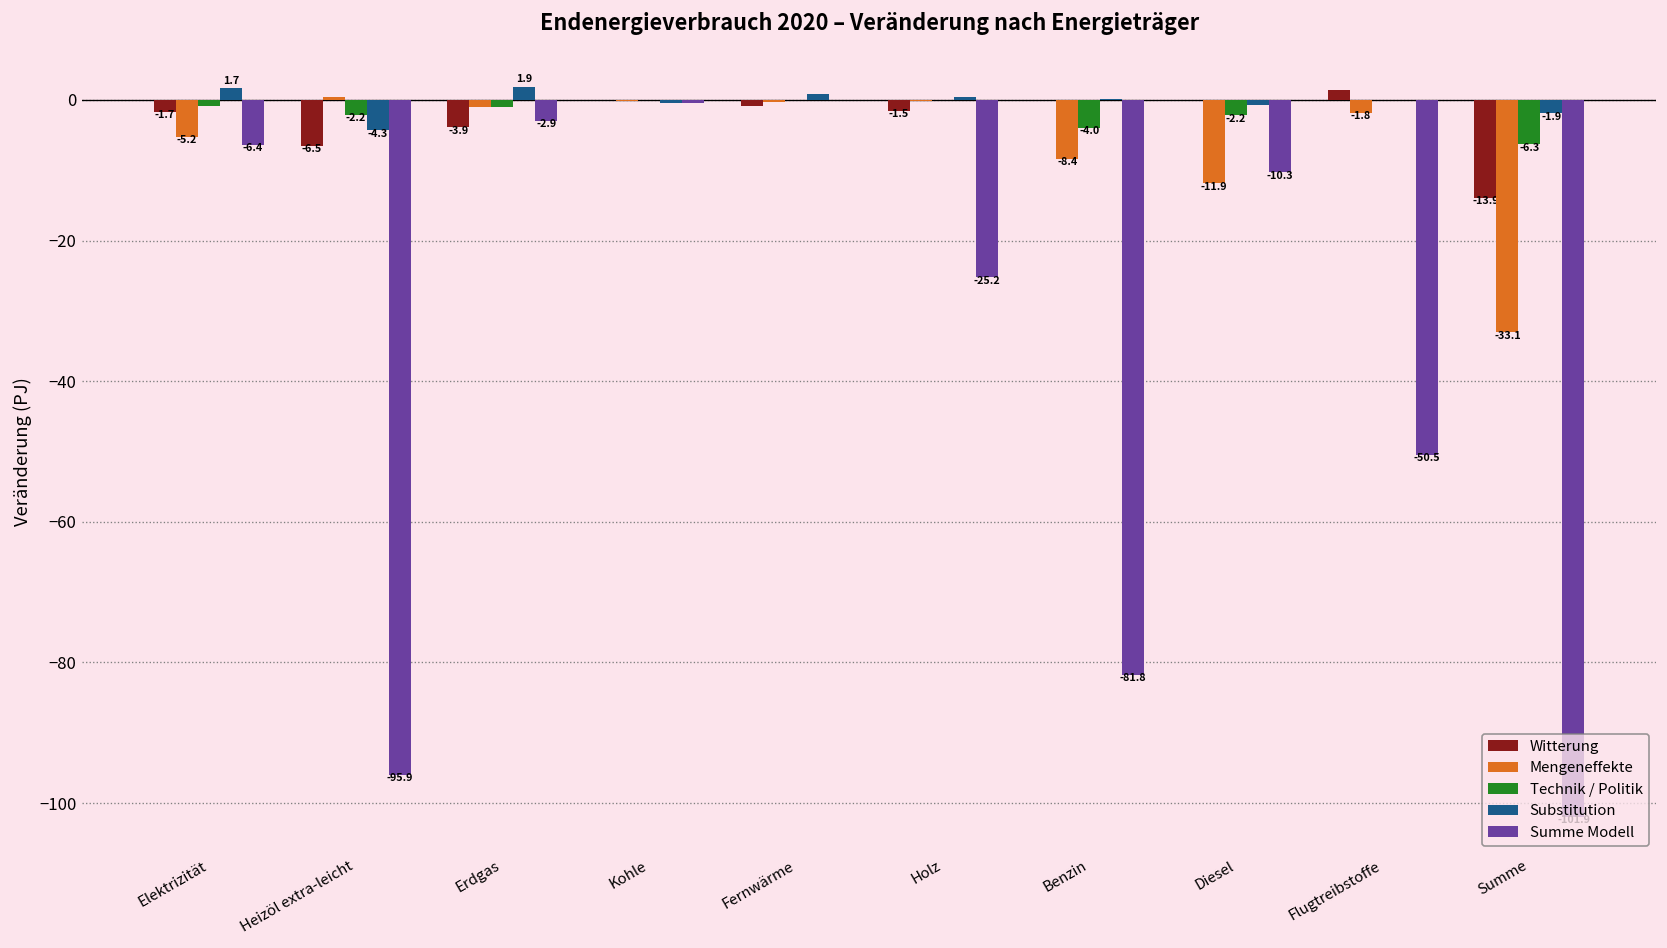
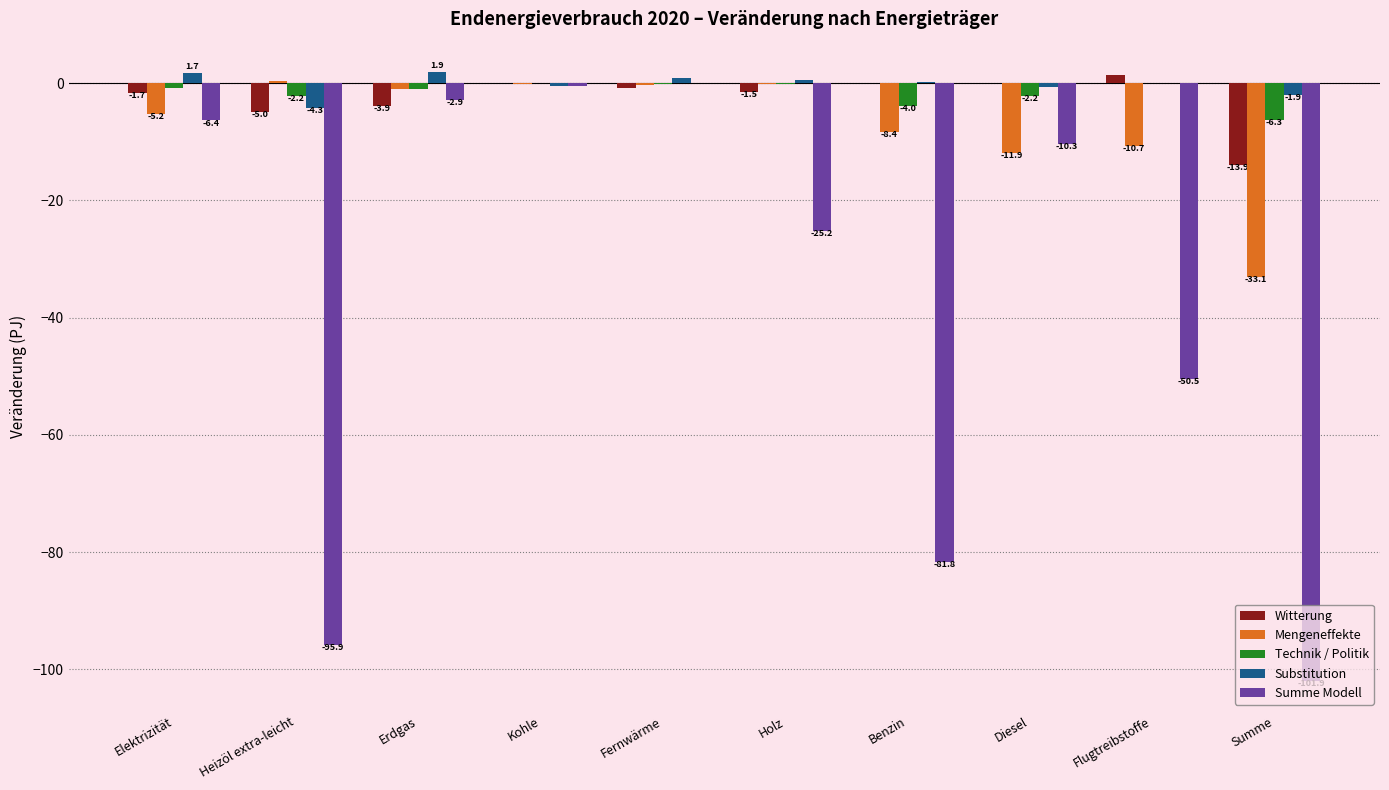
  {
    "Witterung": {
      "Elektrizität": -1.7,
-     "Heizöl extra-leicht": -6.5,
+     "Heizöl extra-leicht": -5.0,
      "Erdgas": -3.9,
      "Holz": -1.5,
      "Summe": -13.9
    },
    "Mengeneffekte": {
      "Elektrizität": -5.2,
      "Benzin": -8.4,
      "Diesel": -11.9,
-     "Flugtreibstoffe": -1.8,
+     "Flugtreibstoffe": -10.7,
      "Summe": -33.1
    },
    "Technik / Politik": {
      "Heizöl extra-leicht": -2.2,
      "Benzin": -4.0,
      "Diesel": -2.2,
      "Summe": -6.3
    },
    "Substitution": {
      "Elektrizität": 1.7,
      "Heizöl extra-leicht": -4.3,
      "Erdgas": 1.9,
      "Summe": -1.9
    },
    "Summe Modell": {
      "Elektrizität": -6.4,
      "Heizöl extra-leicht": -95.9,
      "Erdgas": -2.9,
      "Holz": -25.2,
      "Benzin": -81.8,
      "Diesel": -10.3,
      "Flugtreibstoffe": -50.5
    }
  }
